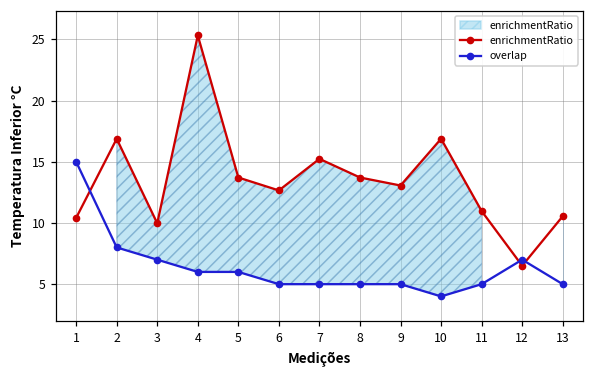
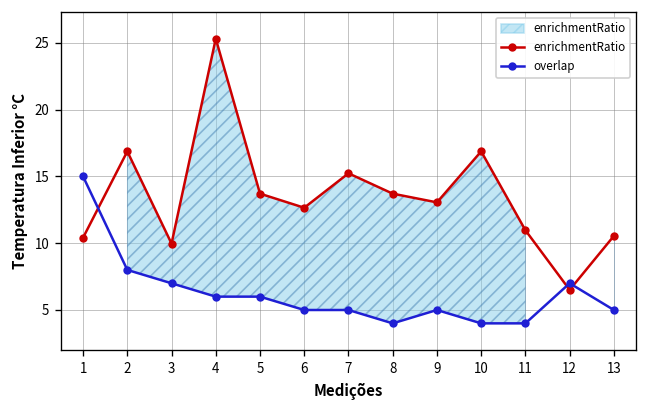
  {
    "overlap": {
      "1": 15,
      "2": 8,
      "3": 7,
      "4": 6,
      "5": 6,
      "6": 5,
      "7": 5,
-     "8": 5,
+     "8": 4,
      "9": 5,
      "10": 4,
-     "11": 5,
+     "11": 4,
      "12": 7,
      "13": 5
    }
  }
